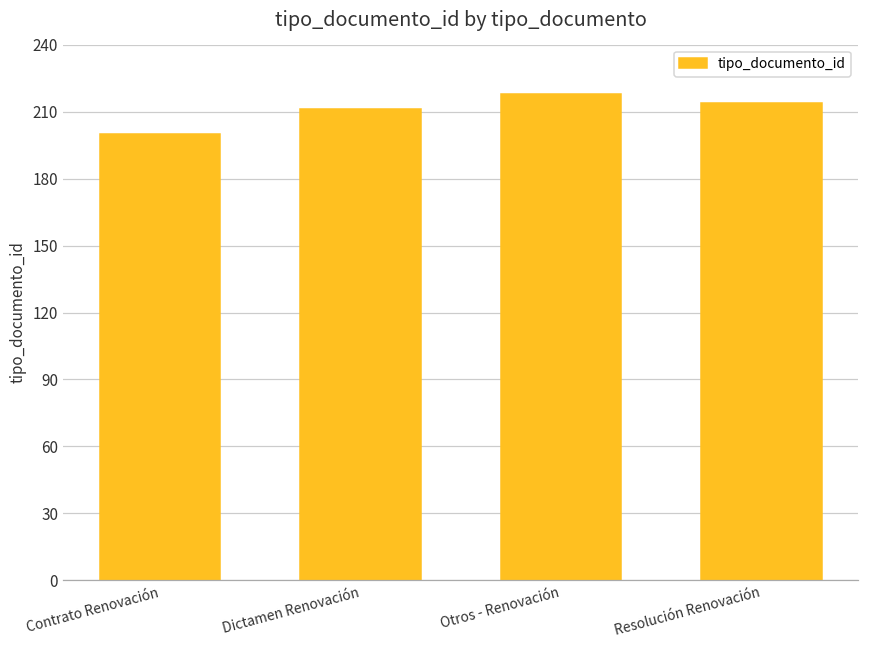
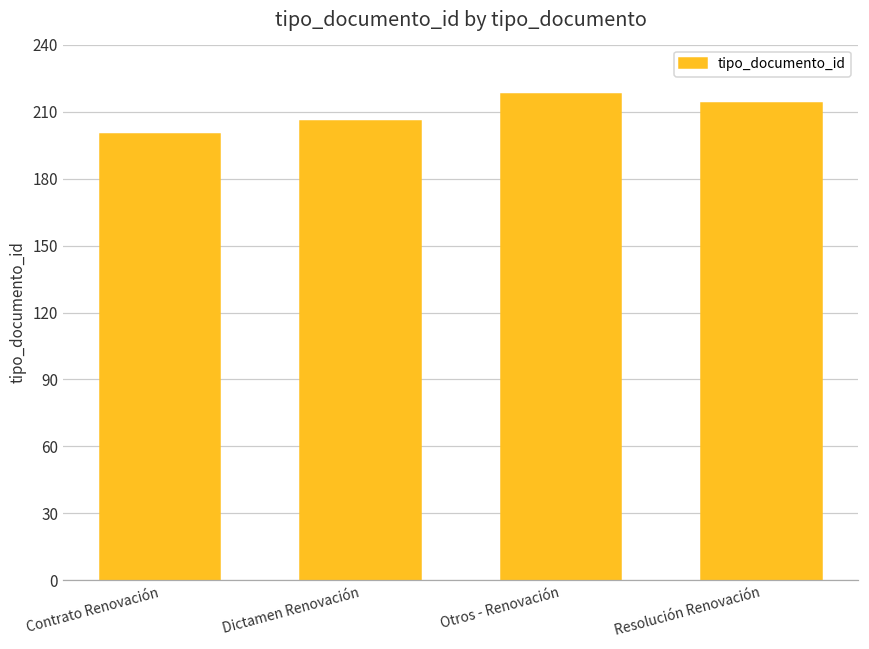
  {
    "Contrato Renovación": 200,
-   "Dictamen Renovación": 211,
+   "Dictamen Renovación": 206,
    "Otros - Renovación": 218,
    "Resolución Renovación": 214
  }
